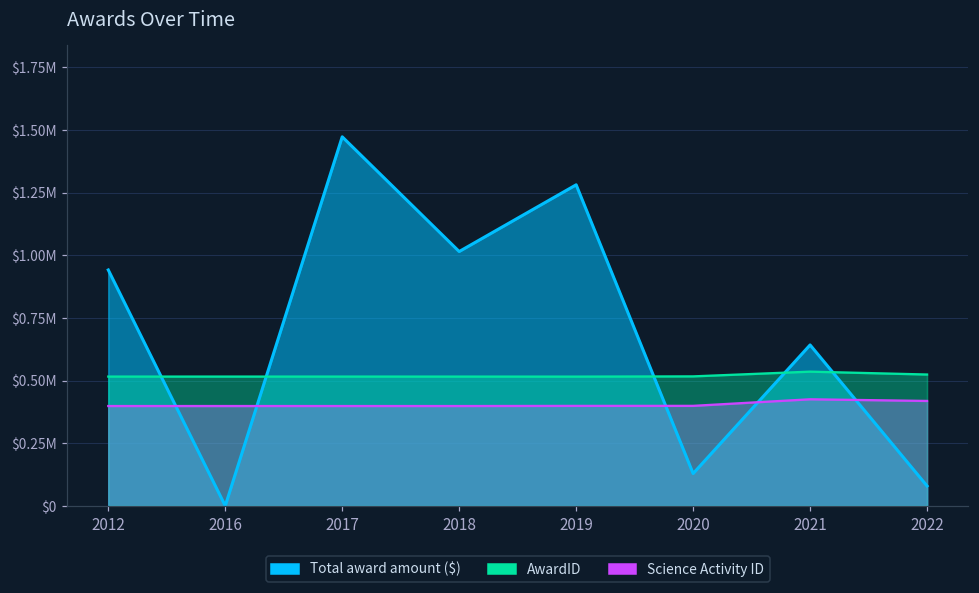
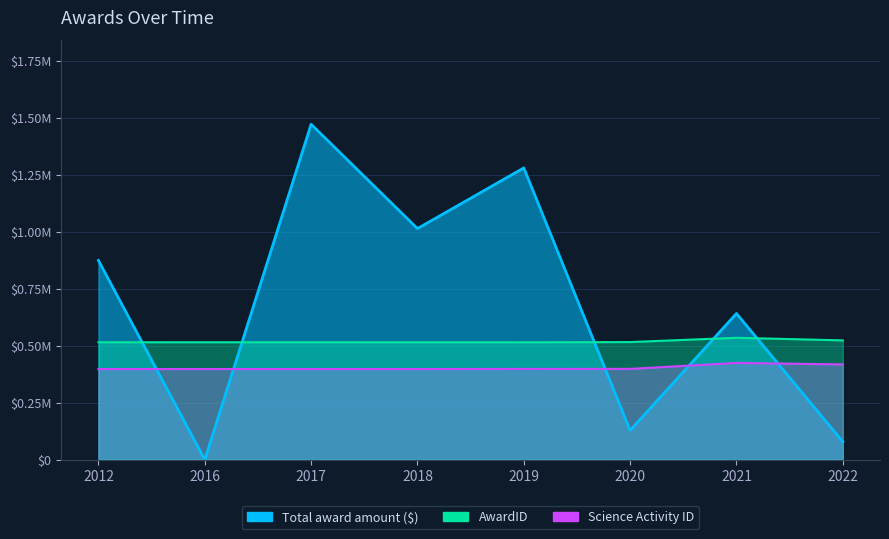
  {
    "Total award amount ($)": {
-     "2012": "$940000",
+     "2012": "$880000",
      "2016": "$0",
      "2017": "$1470000",
      "2018": "$1010000",
      "2019": "$1280000",
      "2020": "$130000",
      "2021": "$640000",
      "2022": "$80000"
    },
    "Science Activity ID": {
      "2012": "$400000",
      "2016": "$400000",
      "2017": "$400000",
      "2018": "$400000",
      "2019": "$400000",
      "2020": "$400000",
      "2021": "$430000",
      "2022": "$420000"
    },
    "AwardID": {
      "2012": "$520000",
      "2016": "$520000",
      "2017": "$520000",
      "2018": "$520000",
      "2019": "$520000",
      "2020": "$520000",
      "2021": "$540000",
      "2022": "$520000"
    }
  }
